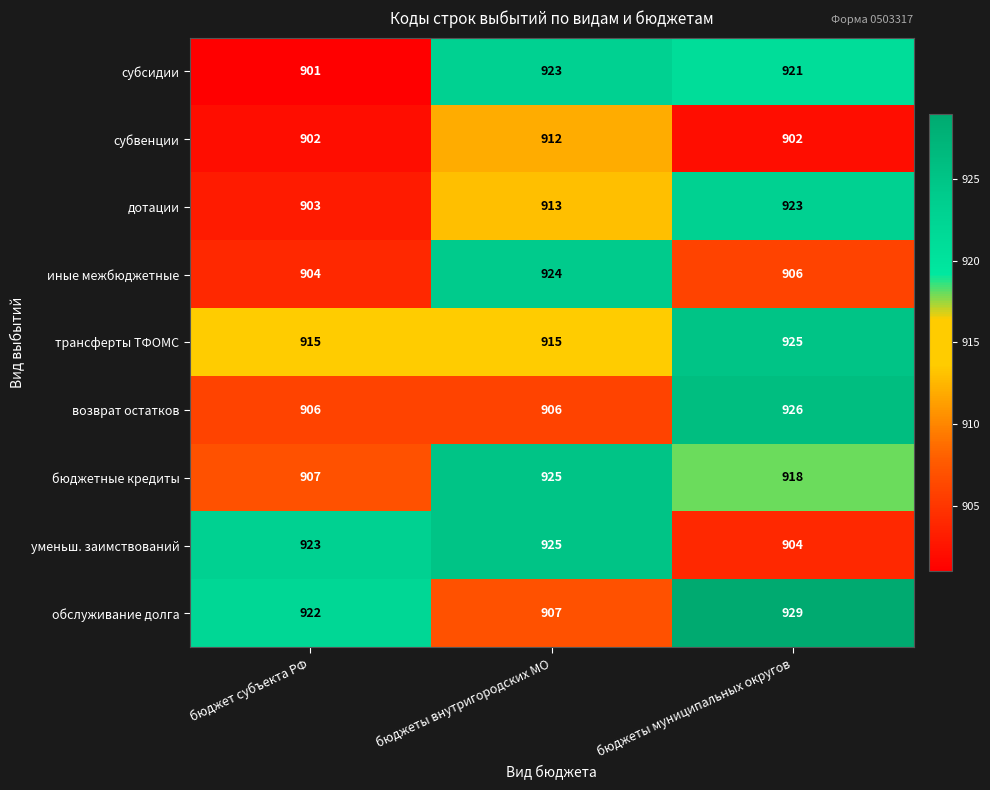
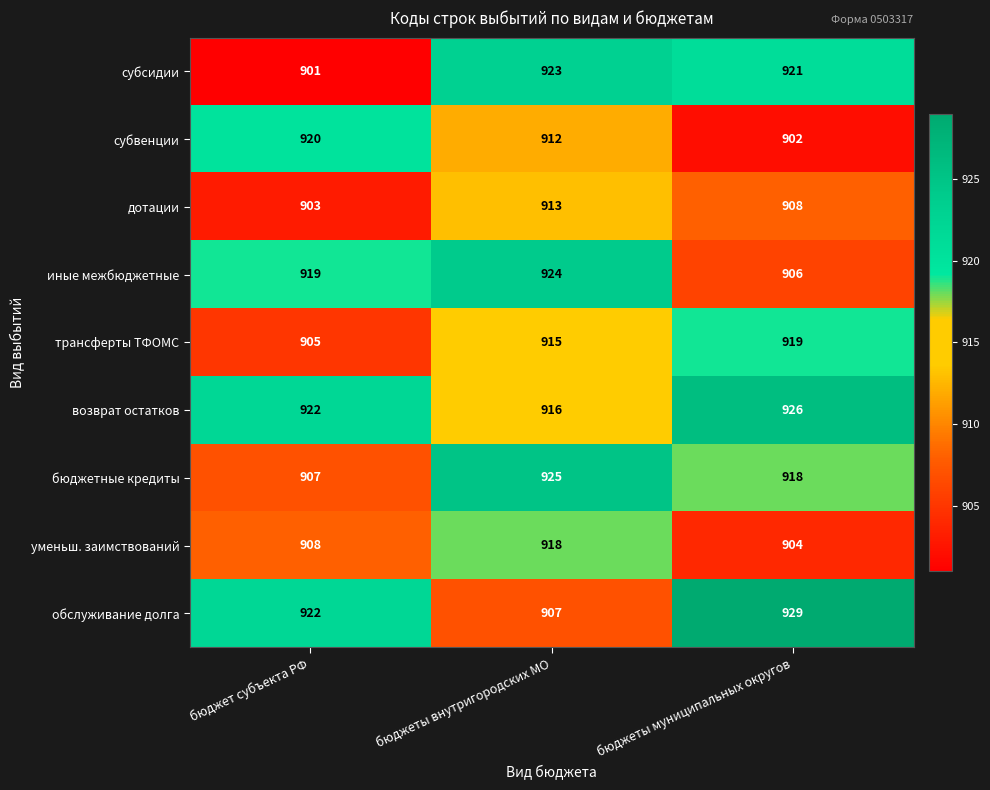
  {
    "субсидии": {
      "бюджет субъекта РФ": 901,
      "бюджеты внутригородских МО": 923,
      "бюджеты муниципальных округов": 921
    },
    "субвенции": {
-     "бюджет субъекта РФ": 902,
+     "бюджет субъекта РФ": 920,
      "бюджеты внутригородских МО": 912,
      "бюджеты муниципальных округов": 902
    },
    "дотации": {
      "бюджет субъекта РФ": 903,
      "бюджеты внутригородских МО": 913,
-     "бюджеты муниципальных округов": 923
+     "бюджеты муниципальных округов": 908
    },
    "иные межбюджетные": {
-     "бюджет субъекта РФ": 904,
+     "бюджет субъекта РФ": 919,
      "бюджеты внутригородских МО": 924,
      "бюджеты муниципальных округов": 906
    },
    "трансферты ТФОМС": {
-     "бюджет субъекта РФ": 915,
+     "бюджет субъекта РФ": 905,
      "бюджеты внутригородских МО": 915,
-     "бюджеты муниципальных округов": 925
+     "бюджеты муниципальных округов": 919
    },
    "возврат остатков": {
-     "бюджет субъекта РФ": 906,
-     "бюджеты внутригородских МО": 906,
+     "бюджет субъекта РФ": 922,
+     "бюджеты внутригородских МО": 916,
      "бюджеты муниципальных округов": 926
    },
    "бюджетные кредиты": {
      "бюджет субъекта РФ": 907,
      "бюджеты внутригородских МО": 925,
      "бюджеты муниципальных округов": 918
    },
    "уменьш. заимствований": {
-     "бюджет субъекта РФ": 923,
-     "бюджеты внутригородских МО": 925,
+     "бюджет субъекта РФ": 908,
+     "бюджеты внутригородских МО": 918,
      "бюджеты муниципальных округов": 904
    },
    "обслуживание долга": {
      "бюджет субъекта РФ": 922,
      "бюджеты внутригородских МО": 907,
      "бюджеты муниципальных округов": 929
    }
  }
